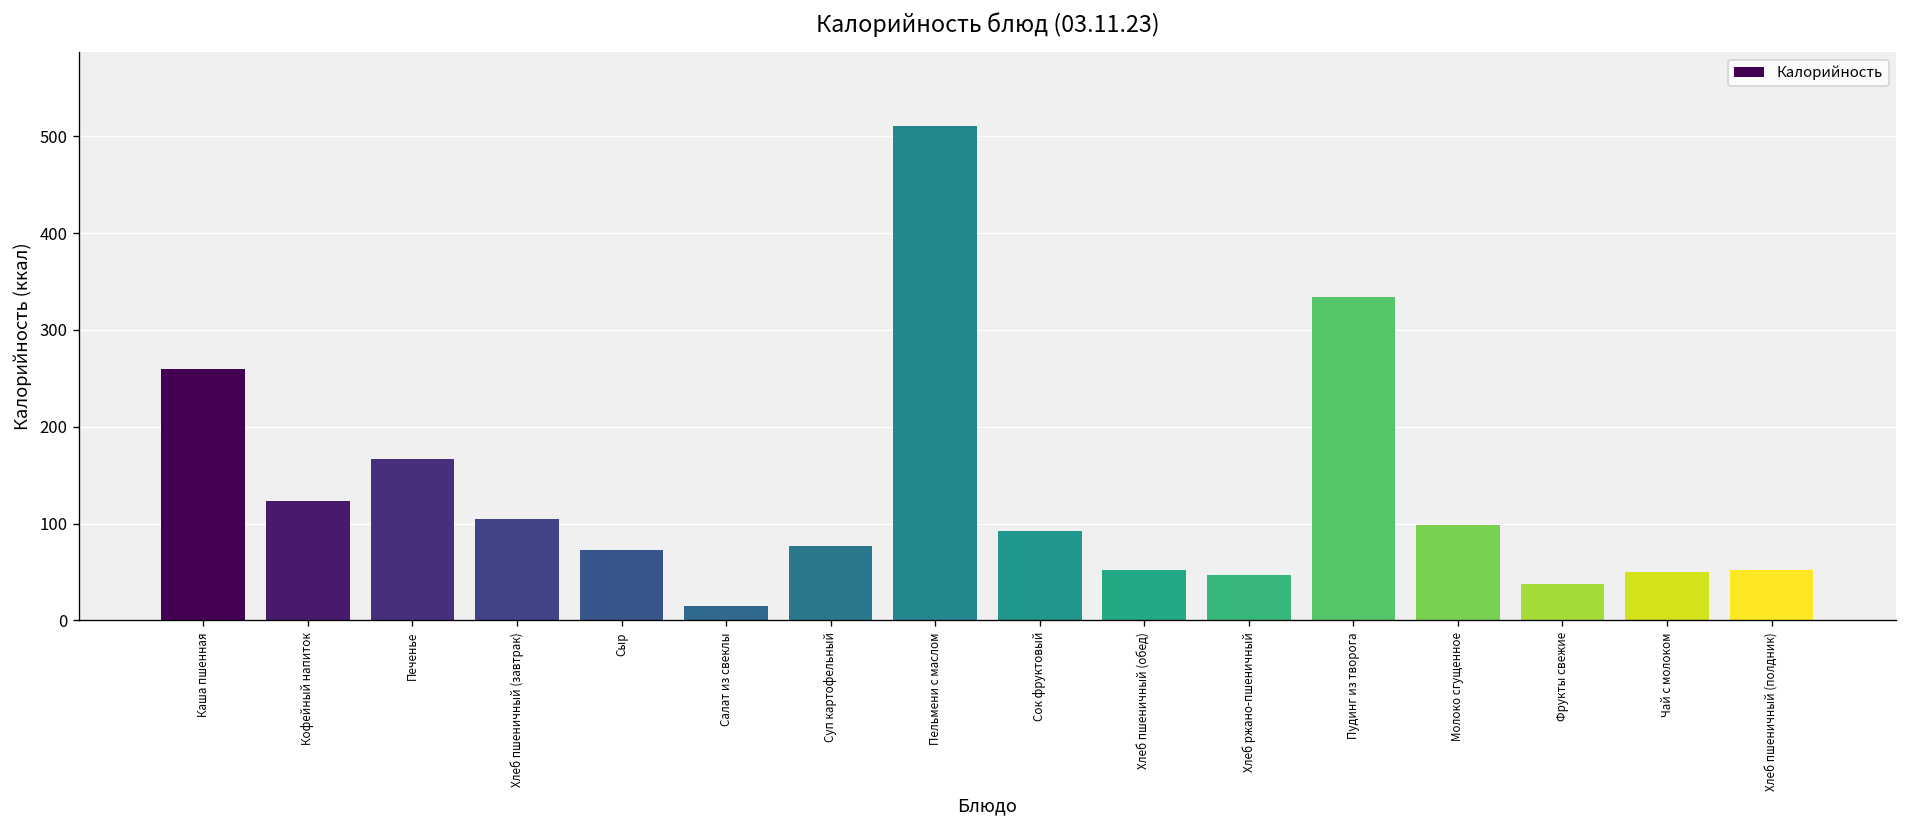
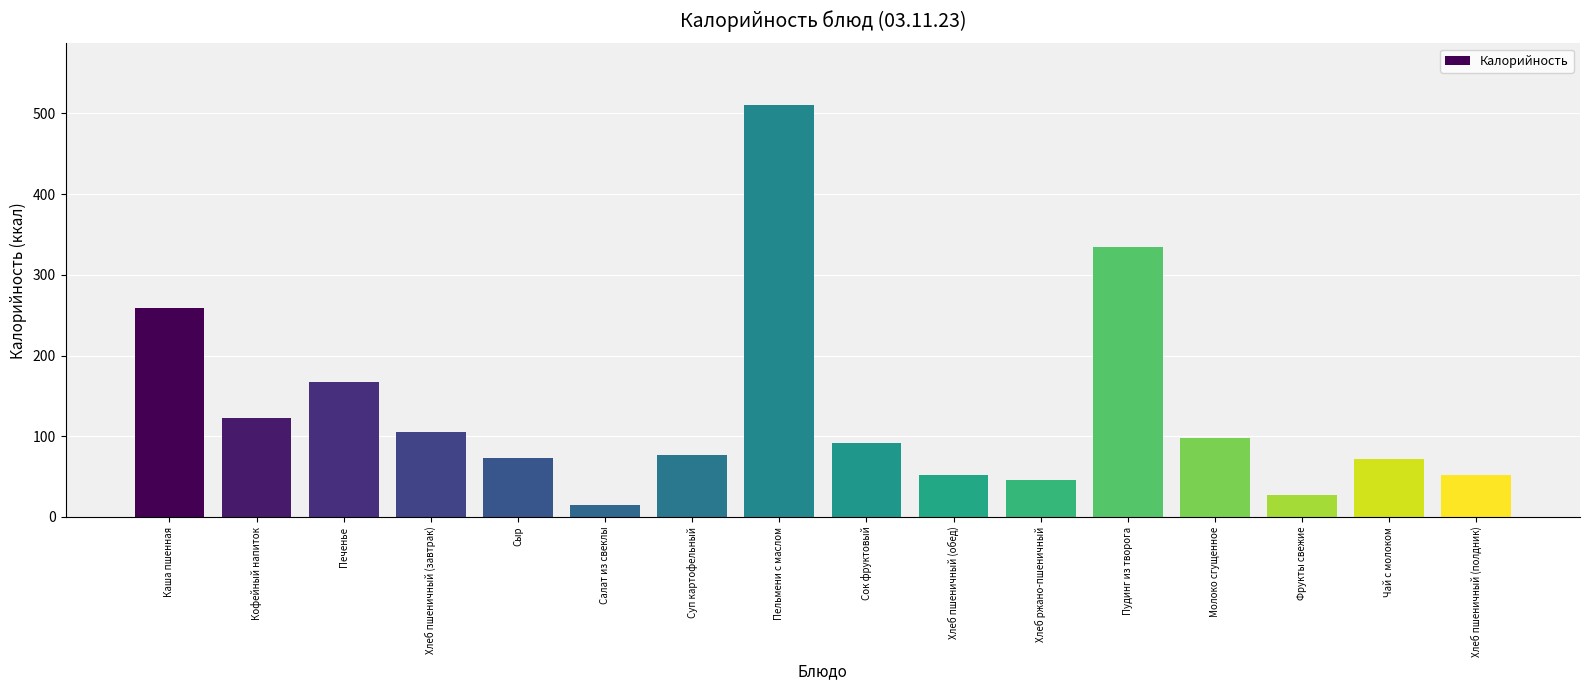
  {
    "Каша пшенная": 260,
    "Кофейный напиток": 120,
    "Печенье": 170,
    "Хлеб пшеничный (завтрак)": 100,
    "Сыр": 70,
    "Салат из свеклы": 20,
    "Суп картофельный": 80,
    "Пельмени с маслом": 510,
    "Сок фруктовый": 90,
    "Хлеб пшеничный (обед)": 50,
    "Хлеб ржано-пшеничный": 50,
    "Пудинг из творога": 330,
    "Молоко сгущенное": 100,
-   "Фрукты свежие": 40,
-   "Чай с молоком": 50,
+   "Фрукты свежие": 30,
+   "Чай с молоком": 70,
    "Хлеб пшеничный (полдник)": 50
  }
